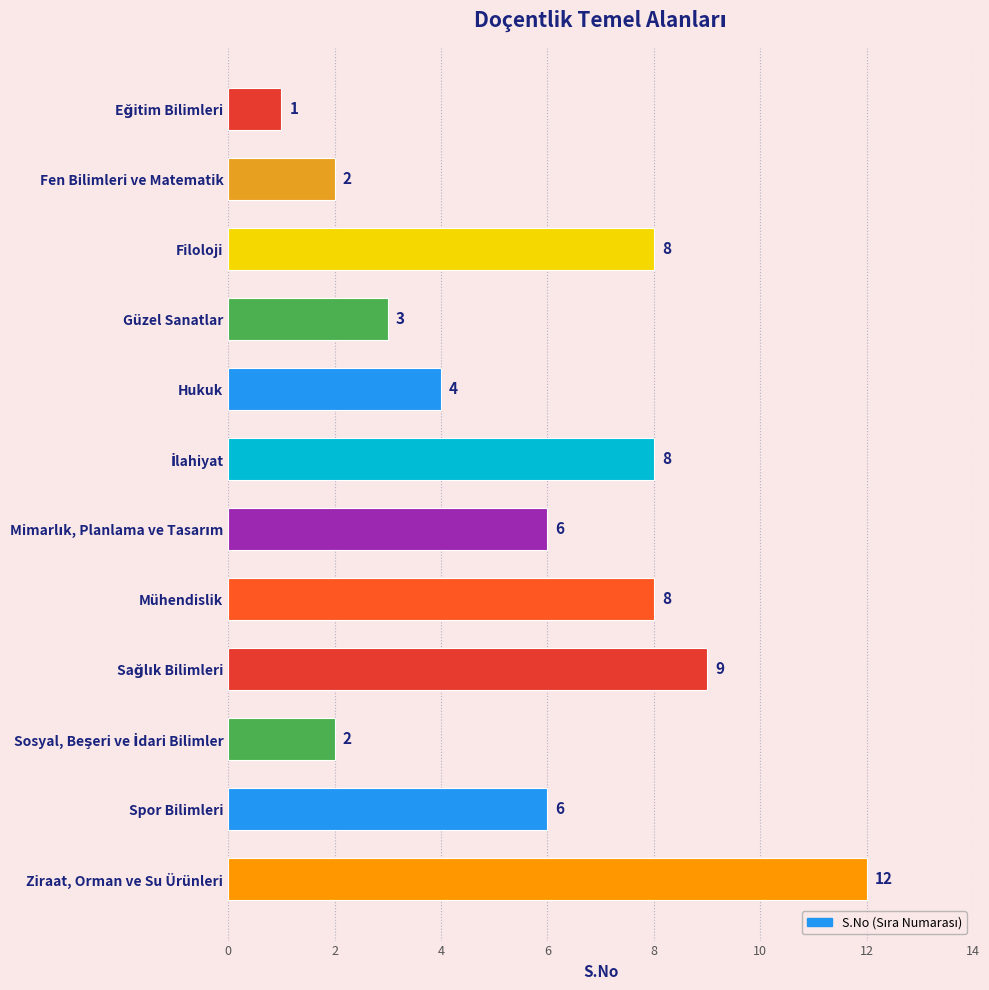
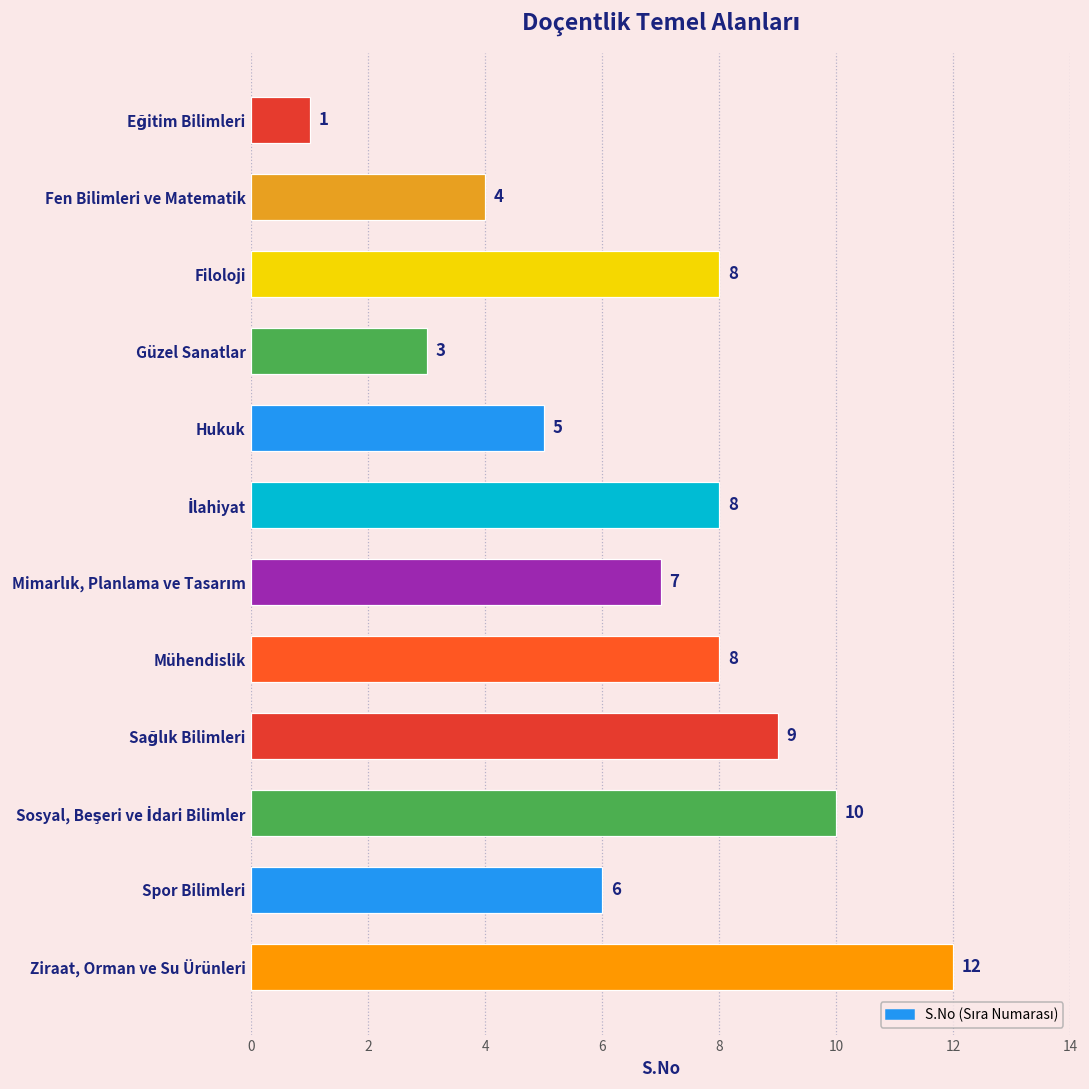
  {
    "Eğitim Bilimleri": 1,
-   "Fen Bilimleri ve Matematik": 2,
+   "Fen Bilimleri ve Matematik": 4,
    "Filoloji": 8,
    "Güzel Sanatlar": 3,
-   "Hukuk": 4,
+   "Hukuk": 5,
    "İlahiyat": 8,
-   "Mimarlık, Planlama ve Tasarım": 6,
+   "Mimarlık, Planlama ve Tasarım": 7,
    "Mühendislik": 8,
    "Sağlık Bilimleri": 9,
-   "Sosyal, Beşeri ve İdari Bilimler": 2,
+   "Sosyal, Beşeri ve İdari Bilimler": 10,
    "Spor Bilimleri": 6,
    "Ziraat, Orman ve Su Ürünleri": 12
  }
